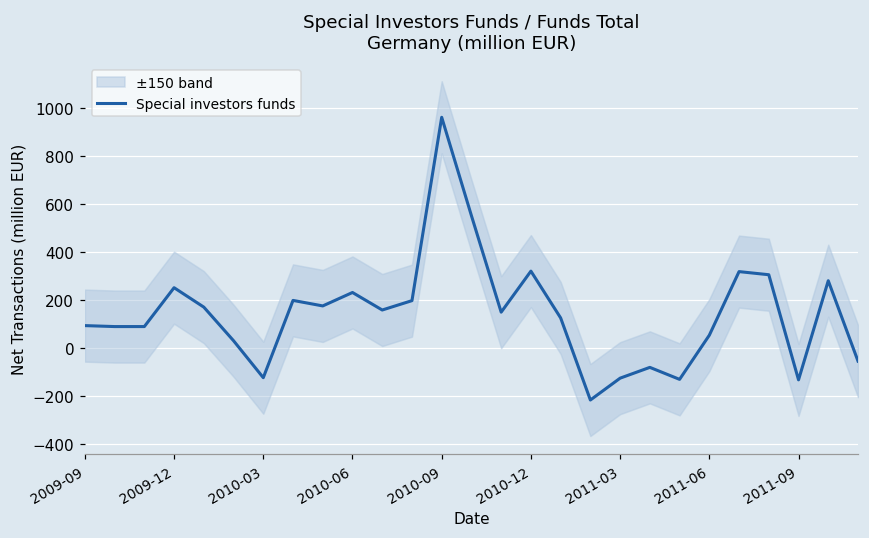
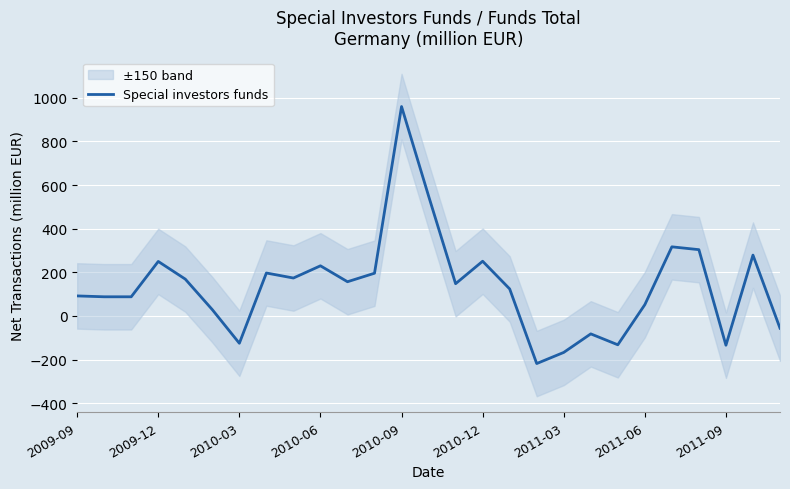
  {
    "Special investors funds": {
      "2009-09": 90,
      "2009-12": 250,
      "2010-03": -130,
      "2010-06": 230,
      "2010-09": 960,
-     "2010-12": 320,
-     "2011-03": -130,
+     "2010-12": 250,
+     "2011-03": -170,
      "2011-06": 50,
      "2011-09": -130
    }
  }
